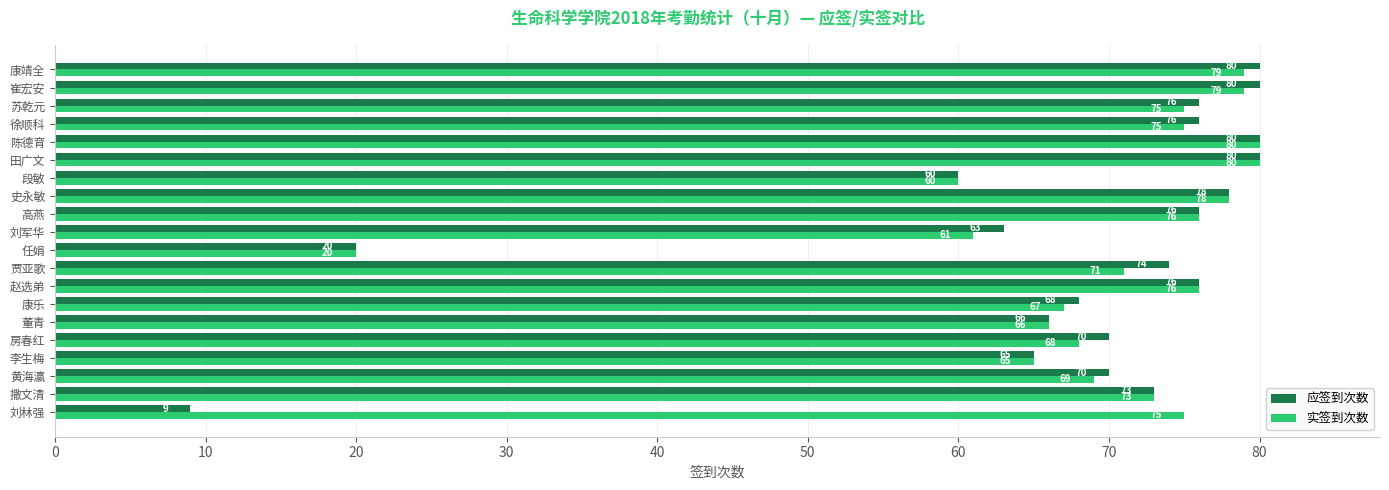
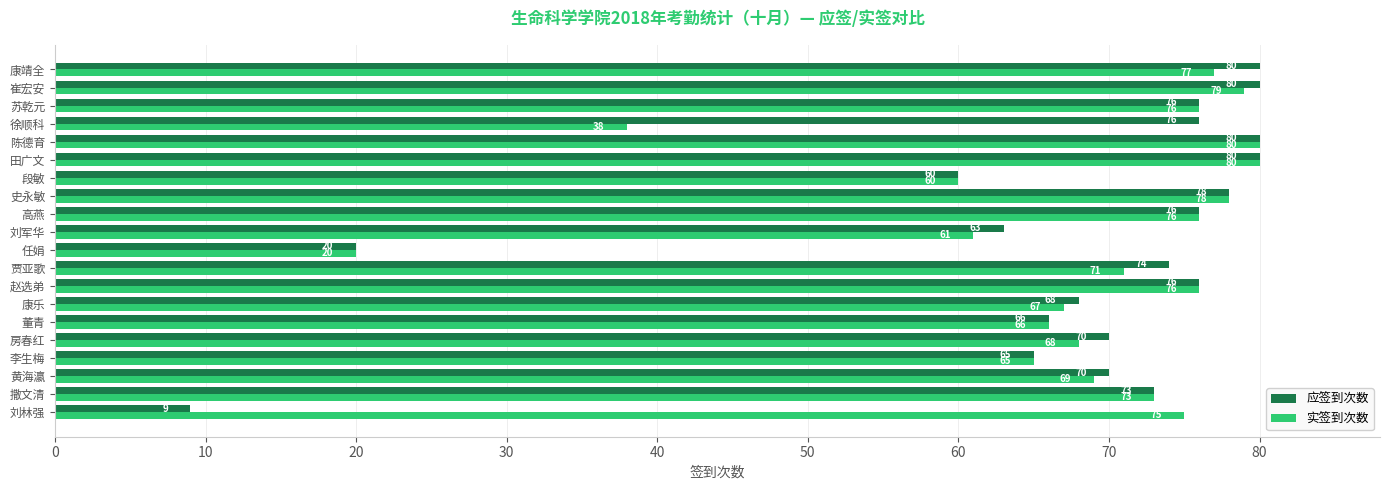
  {
    "应签到次数": {
      "康靖全": 80,
      "崔宏安": 80,
      "苏乾元": 76,
      "徐顺科": 76,
      "刘军华": 63,
      "贾亚歌": 74,
      "康乐": 68,
      "房春红": 70,
      "黄海瀛": 70,
      "刘林强": 9
    },
    "实签到次数": {
-     "康靖全": 79,
+     "康靖全": 77,
      "崔宏安": 79,
-     "苏乾元": 75,
-     "徐顺科": 75,
+     "苏乾元": 76,
+     "徐顺科": 38,
      "刘军华": 61,
      "贾亚歌": 71,
      "康乐": 67,
      "房春红": 68,
      "黄海瀛": 69,
      "刘林强": 75
    }
  }
